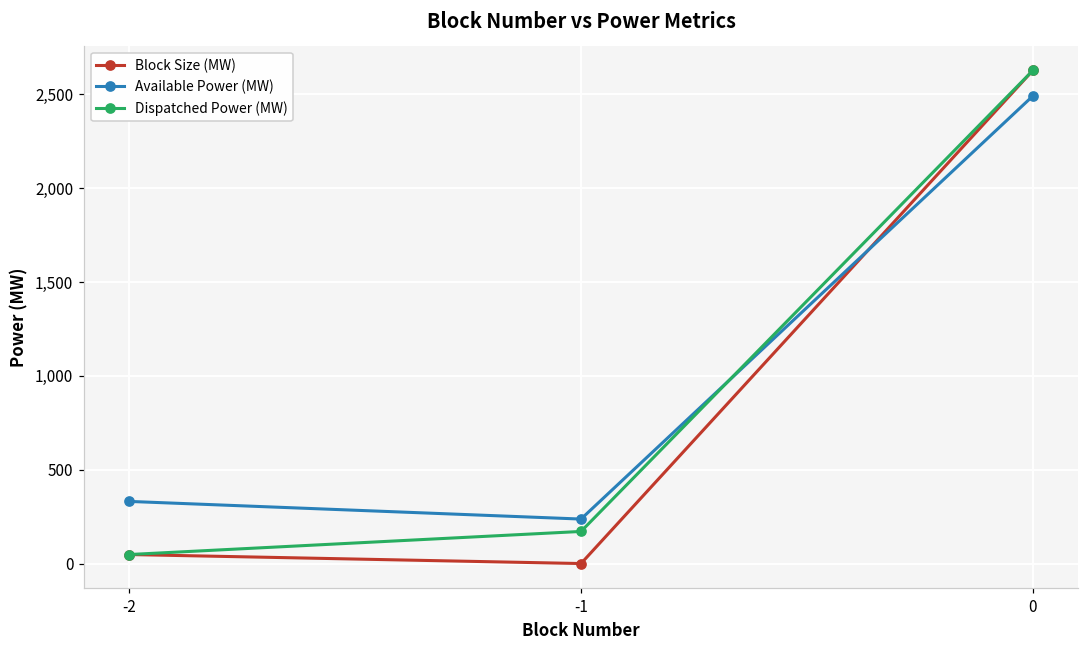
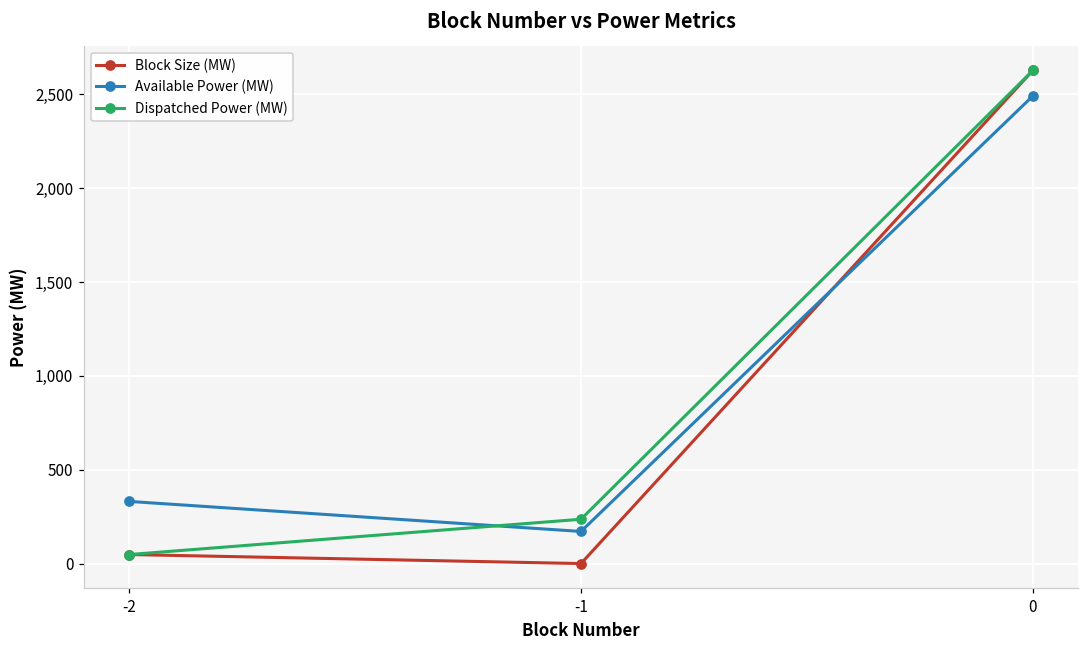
  {
    "Block Size (MW)": {
      "-1": "0"
    },
    "Available Power (MW)": {
      "-2": "330",
-     "-1": "240",
+     "-1": "170",
      "0": "2,490"
    },
    "Dispatched Power (MW)": {
-     "-1": "170"
+     "-1": "240"
    }
  }
